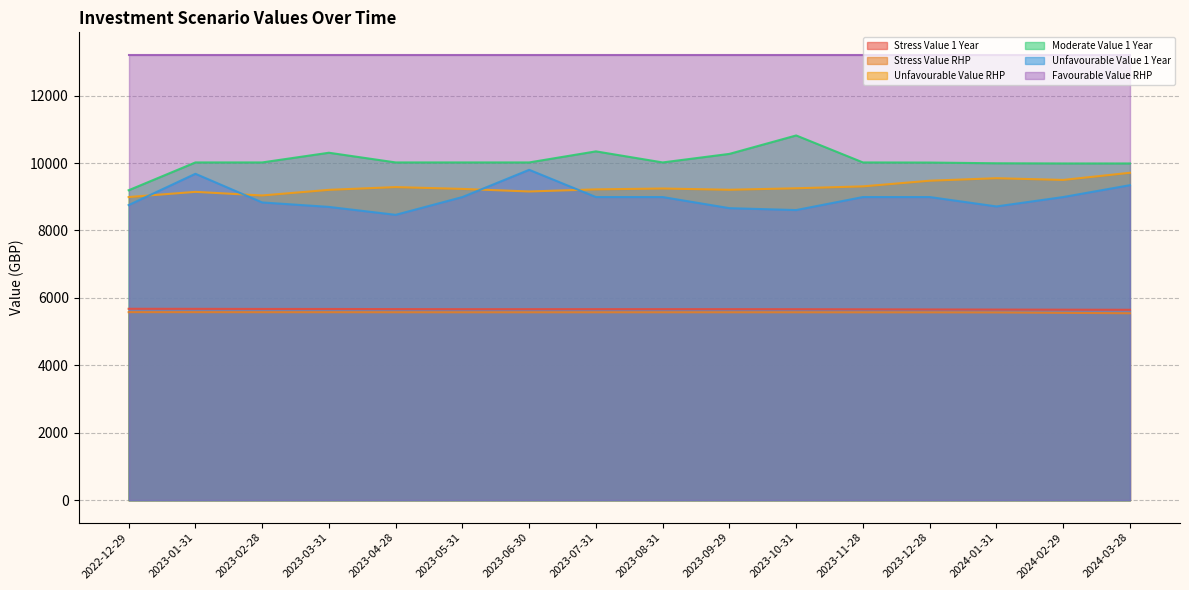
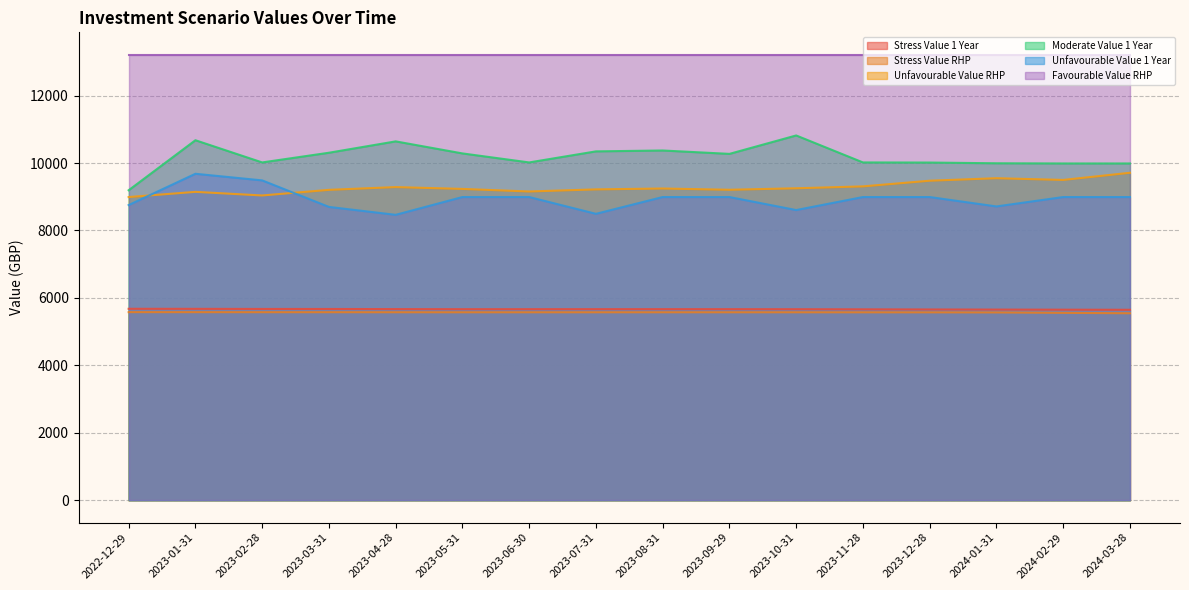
  {
    "Moderate Value 1 Year": {
      "2022-12-29": 9200,
-     "2023-01-31": 10000,
+     "2023-01-31": 10700,
      "2023-02-28": 10000,
      "2023-03-31": 10300,
-     "2023-04-28": 10000,
-     "2023-05-31": 10000,
+     "2023-04-28": 10600,
+     "2023-05-31": 10300,
      "2023-06-30": 10000,
      "2023-07-31": 10300,
-     "2023-08-31": 10000,
+     "2023-08-31": 10400,
      "2023-09-29": 10300,
      "2023-10-31": 10800,
      "2023-11-28": 10000,
      "2023-12-28": 10000,
      "2024-01-31": 10000,
      "2024-02-29": 10000,
      "2024-03-28": 10000
    },
    "Unfavourable Value 1 Year": {
      "2022-12-29": 8800,
      "2023-01-31": 9700,
-     "2023-02-28": 8800,
+     "2023-02-28": 9500,
      "2023-03-31": 8700,
      "2023-04-28": 8500,
      "2023-05-31": 9000,
-     "2023-06-30": 9800,
-     "2023-07-31": 9000,
+     "2023-06-30": 9000,
+     "2023-07-31": 8500,
      "2023-08-31": 9000,
-     "2023-09-29": 8700,
+     "2023-09-29": 9000,
      "2023-10-31": 8600,
      "2023-11-28": 9000,
      "2023-12-28": 9000,
      "2024-01-31": 8700,
      "2024-02-29": 9000,
-     "2024-03-28": 9300
+     "2024-03-28": 9000
    },
    "Favourable Value RHP": {
      "2022-12-29": 13200,
      "2023-01-31": 13200,
      "2023-02-28": 13200,
      "2023-03-31": 13200,
      "2023-04-28": 13200,
      "2023-05-31": 13200,
      "2023-06-30": 13200,
      "2023-07-31": 13200,
      "2023-08-31": 13200,
      "2023-09-29": 13200,
      "2023-10-31": 13200,
      "2023-11-28": 13200
    }
  }
